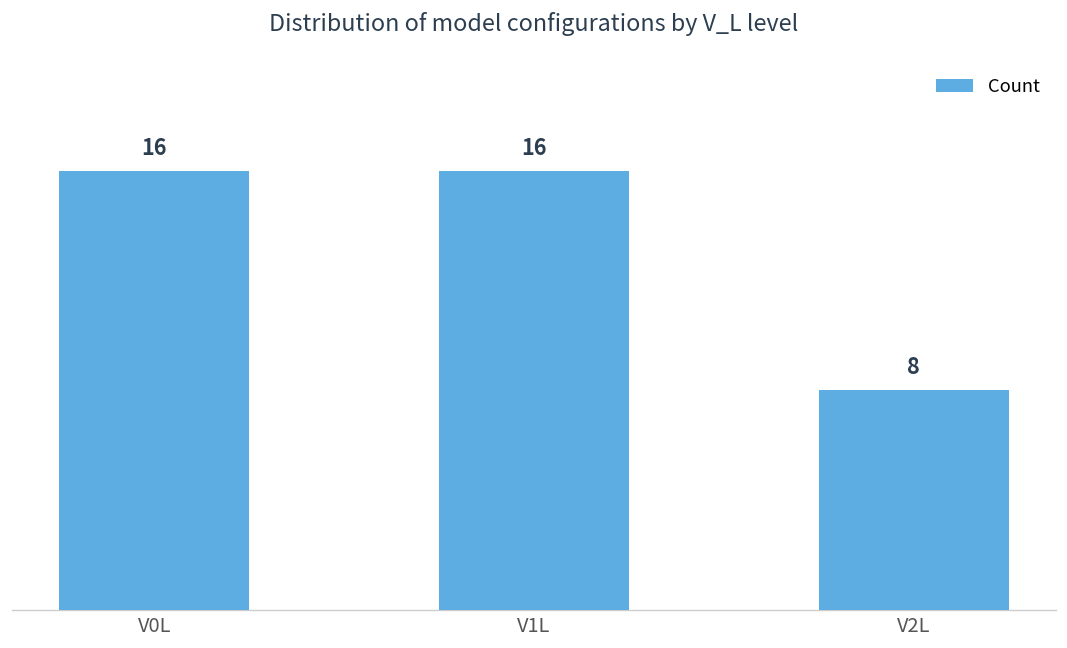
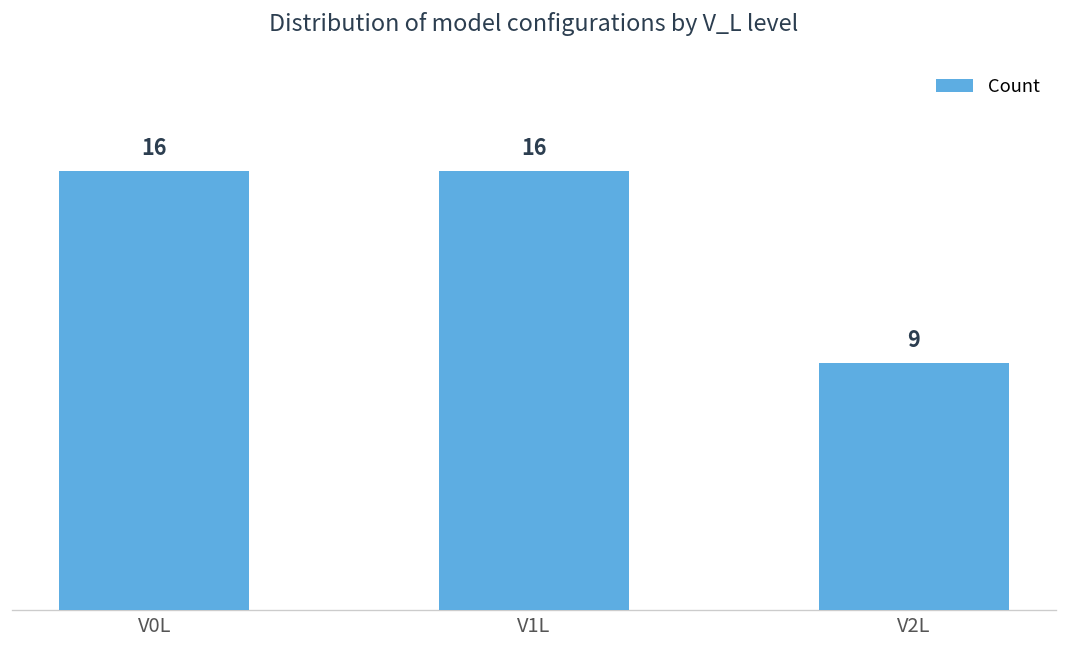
  {
    "V0L": 16,
    "V1L": 16,
-   "V2L": 8
+   "V2L": 9
  }
